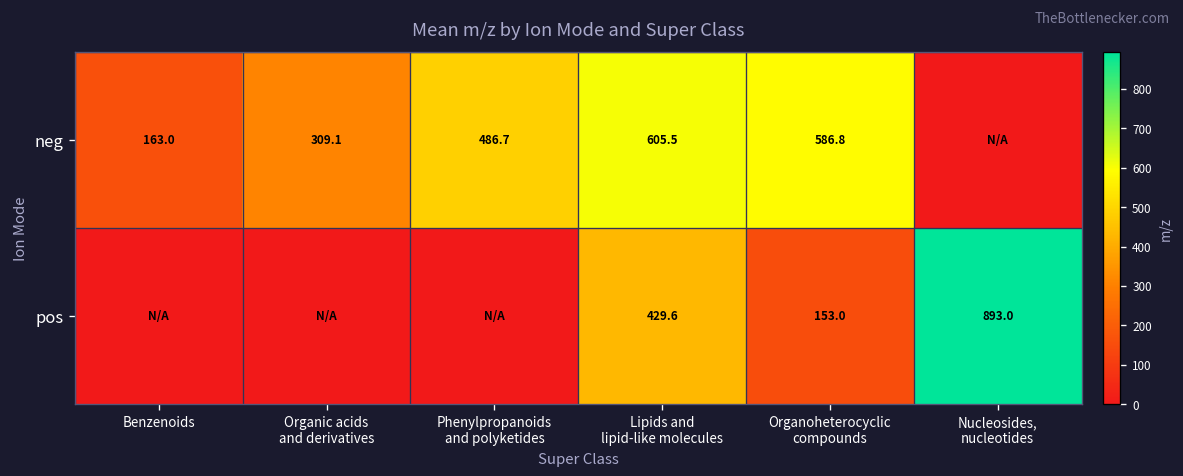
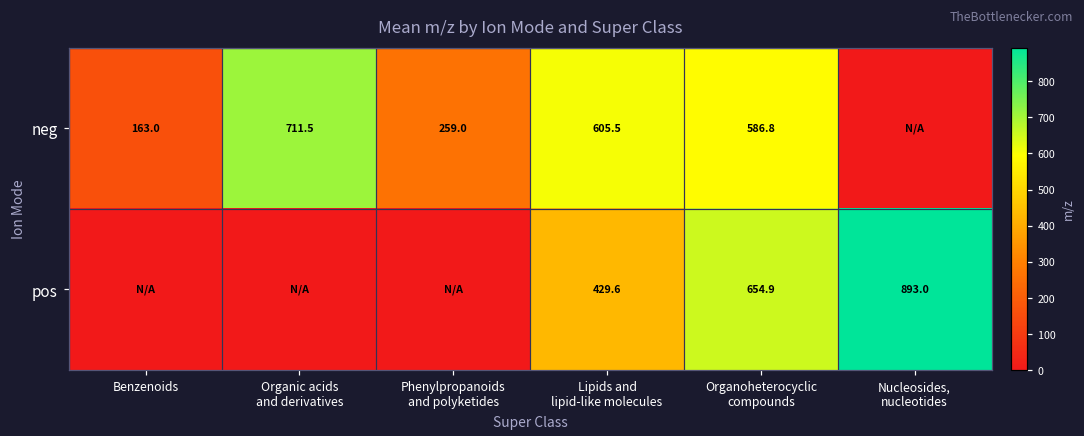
  {
    "neg": {
      "Benzenoids": 163.0,
-     "Organic acids and derivatives": 309.1,
-     "Phenylpropanoids and polyketides": 486.7,
+     "Organic acids and derivatives": 711.5,
+     "Phenylpropanoids and polyketides": 259.0,
      "Lipids and lipid-like molecules": 605.5,
      "Organoheterocyclic compounds": 586.8
    },
    "pos": {
      "Lipids and lipid-like molecules": 429.6,
-     "Organoheterocyclic compounds": 153.0,
+     "Organoheterocyclic compounds": 654.9,
      "Nucleosides, nucleotides": 893.0
    }
  }
